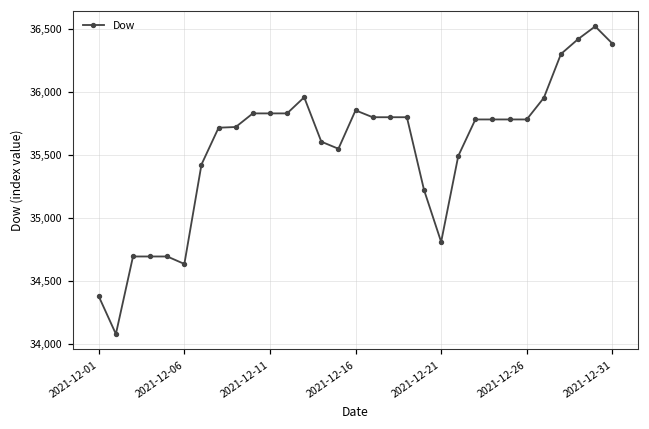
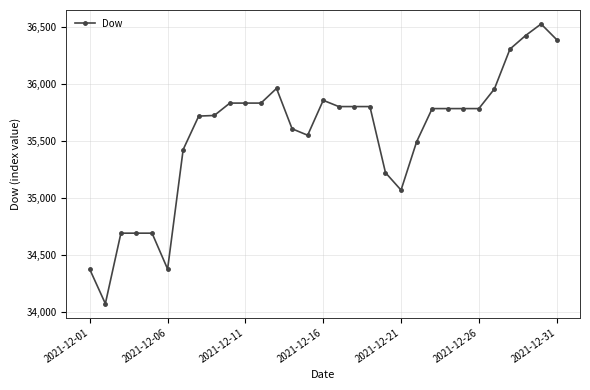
  {
    "2021-12-01": "34,380",
-   "2021-12-06": "34,630",
+   "2021-12-06": "34,380",
    "2021-12-11": "35,830",
    "2021-12-16": "35,850",
-   "2021-12-21": "34,810",
+   "2021-12-21": "35,070",
    "2021-12-26": "35,780",
    "2021-12-31": "36,390"
  }
